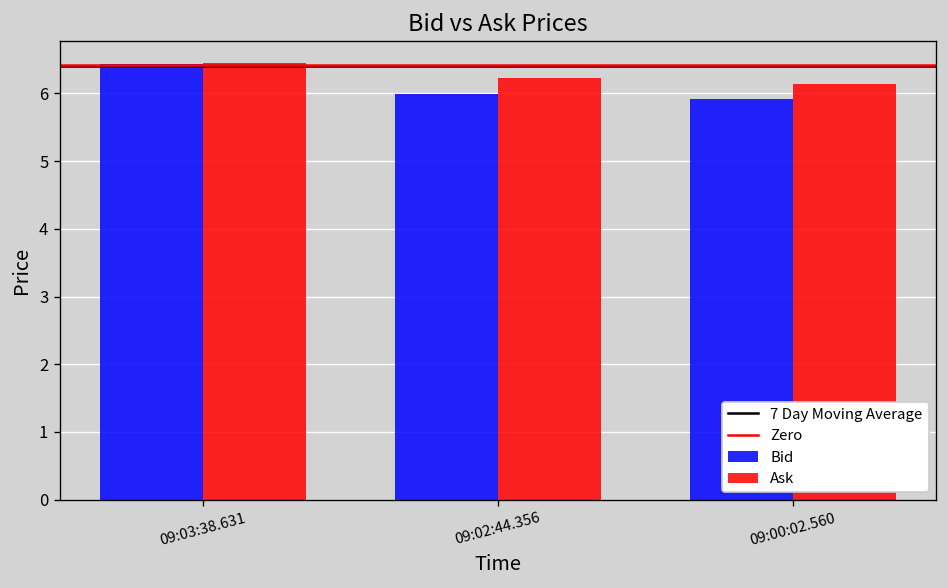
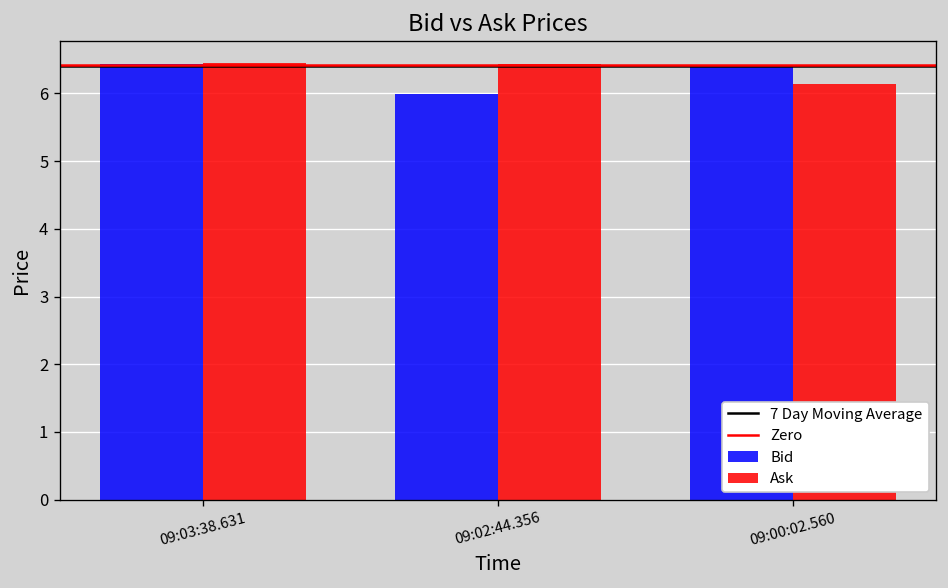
  {
    "Bid": {
      "09:03:38.631": 6.4,
      "09:02:44.356": 6.0,
-     "09:00:02.560": 5.9
+     "09:00:02.560": 6.4
    },
    "Ask": {
      "09:03:38.631": 6.5,
-     "09:02:44.356": 6.2,
+     "09:02:44.356": 6.4,
      "09:00:02.560": 6.1
    }
  }
